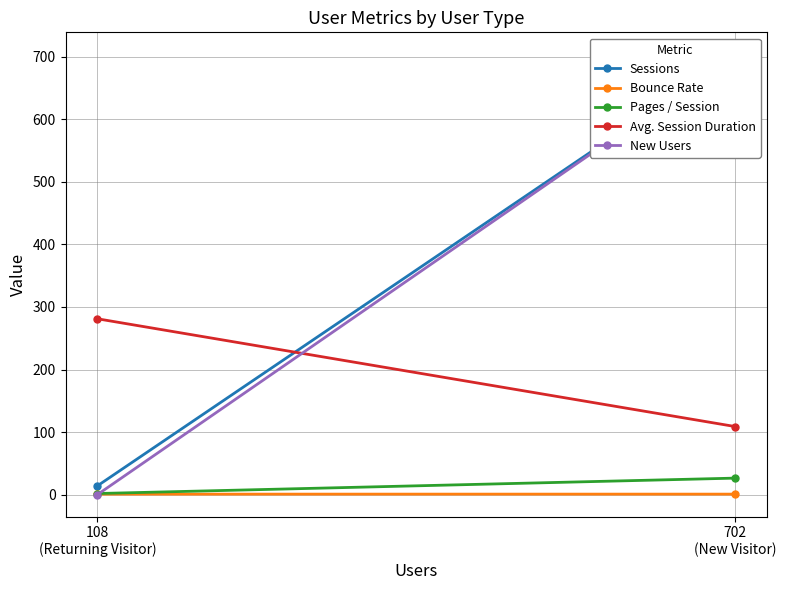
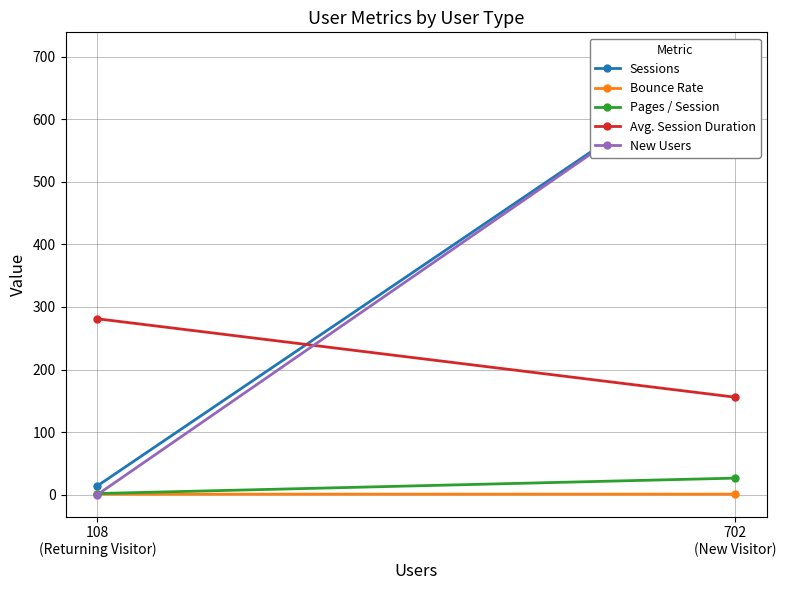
  {
    "Sessions": {
      "108 (Returning Visitor)": 10
    },
    "Bounce Rate": {
      "702 (New Visitor)": 0
    },
    "Pages / Session": {
      "702 (New Visitor)": 30
    },
    "Avg. Session Duration": {
      "108 (Returning Visitor)": 280,
-     "702 (New Visitor)": 110
+     "702 (New Visitor)": 160
    }
  }
